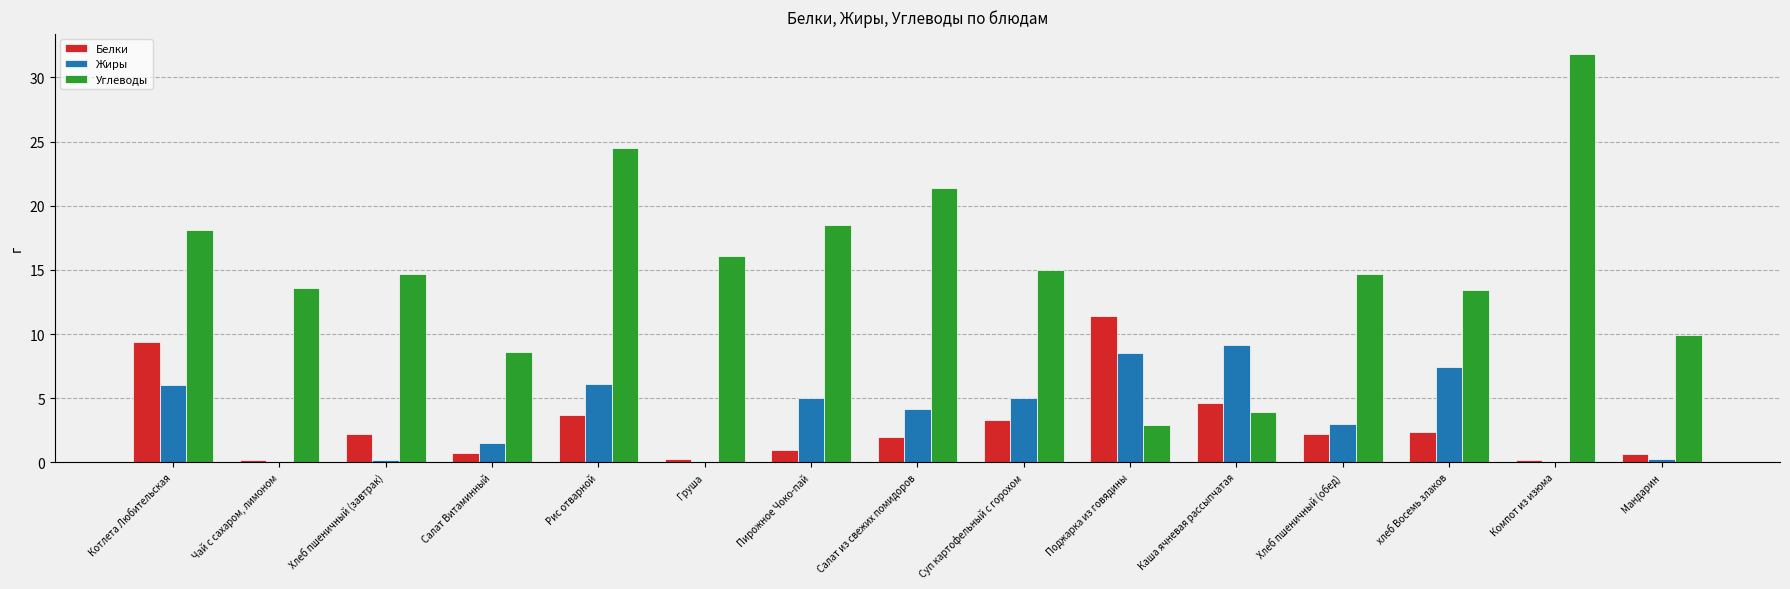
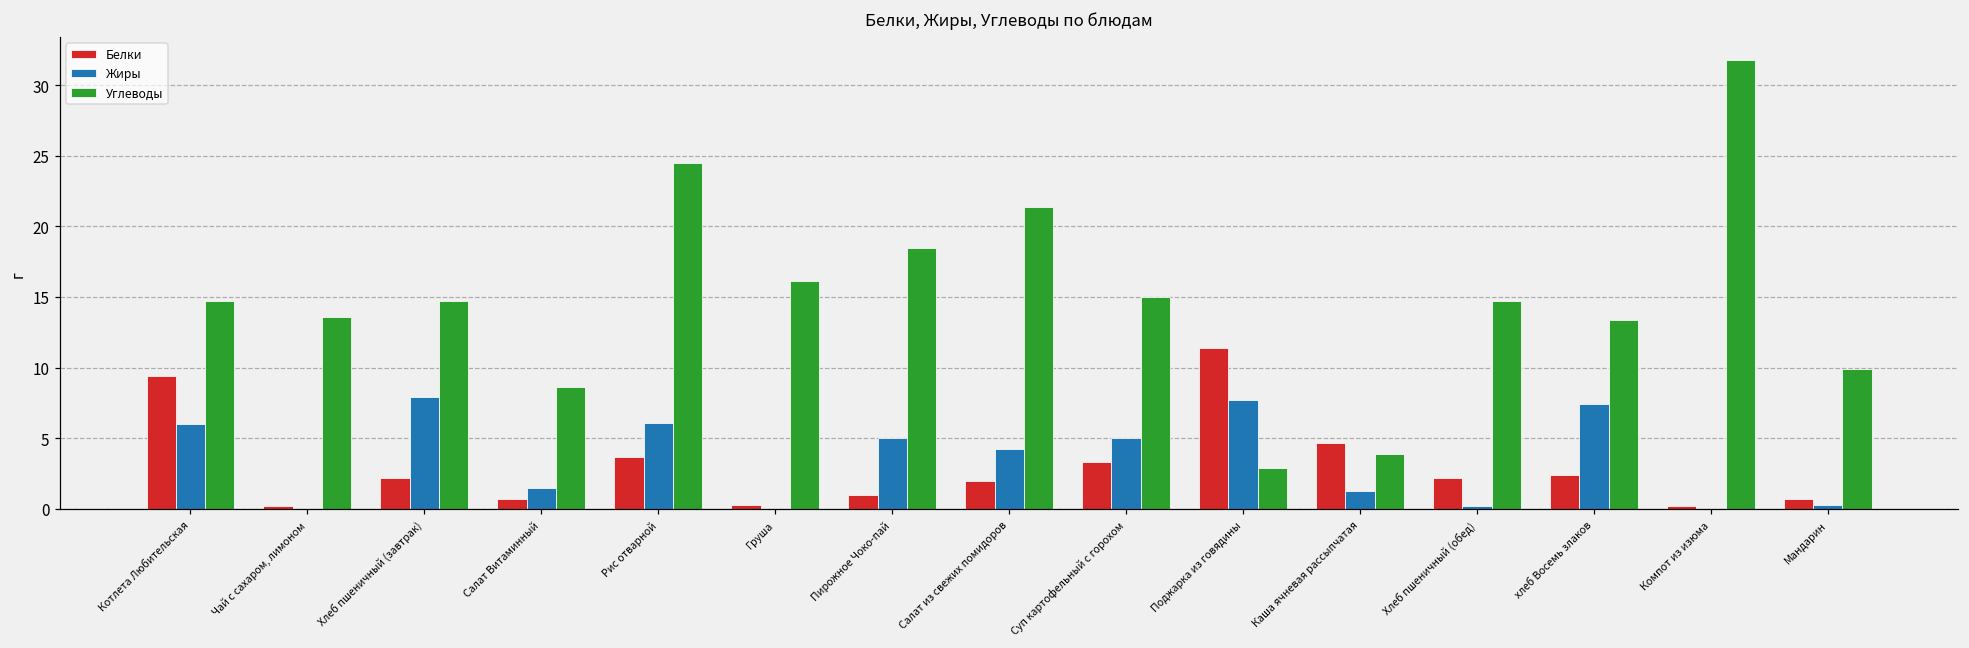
  {
    "Белки": {
      "Котлета Любительская": 9.4,
      "Чай с сахаром, лимоном": 0.2,
      "Хлеб пшеничный (завтрак)": 2.2,
      "Салат Витаминный": 0.7,
      "Рис отварной": 3.7,
      "Груша": 0.3,
      "Пирожное Чоко-пай": 1.0,
      "Салат из свежих помидоров": 2.0,
      "Суп картофельный с горохом": 3.3,
      "Поджарка из говядины": 11.4,
      "Каша ячневая рассыпчатая": 4.7,
      "Хлеб пшеничный (обед)": 2.2,
      "хлеб Восемь злаков": 2.4,
      "Компот из изюма": 0.2,
      "Мандарин": 0.7
    },
    "Жиры": {
      "Котлета Любительская": 6.0,
      "Чай с сахаром, лимоном": 0.0,
-     "Хлеб пшеничный (завтрак)": 0.2,
+     "Хлеб пшеничный (завтрак)": 7.9,
      "Салат Витаминный": 1.5,
      "Рис отварной": 6.1,
      "Груша": 0.0,
      "Пирожное Чоко-пай": 5.0,
      "Салат из свежих помидоров": 4.2,
      "Суп картофельный с горохом": 5.0,
-     "Поджарка из говядины": 8.6,
-     "Каша ячневая рассыпчатая": 9.2,
-     "Хлеб пшеничный (обед)": 3.0,
+     "Поджарка из говядины": 7.7,
+     "Каша ячневая рассыпчатая": 1.2,
+     "Хлеб пшеничный (обед)": 0.2,
      "хлеб Восемь злаков": 7.4,
      "Компот из изюма": 0.0,
      "Мандарин": 0.3
    },
    "Углеводы": {
-     "Котлета Любительская": 18.1,
+     "Котлета Любительская": 14.7,
      "Чай с сахаром, лимоном": 13.6,
      "Хлеб пшеничный (завтрак)": 14.7,
      "Салат Витаминный": 8.6,
      "Рис отварной": 24.5,
      "Груша": 16.1,
      "Пирожное Чоко-пай": 18.5,
      "Салат из свежих помидоров": 21.4,
      "Суп картофельный с горохом": 15.0,
      "Поджарка из говядины": 2.9,
      "Каша ячневая рассыпчатая": 3.9,
      "Хлеб пшеничный (обед)": 14.7,
      "хлеб Восемь злаков": 13.4,
      "Компот из изюма": 31.8,
      "Мандарин": 9.9
    }
  }
